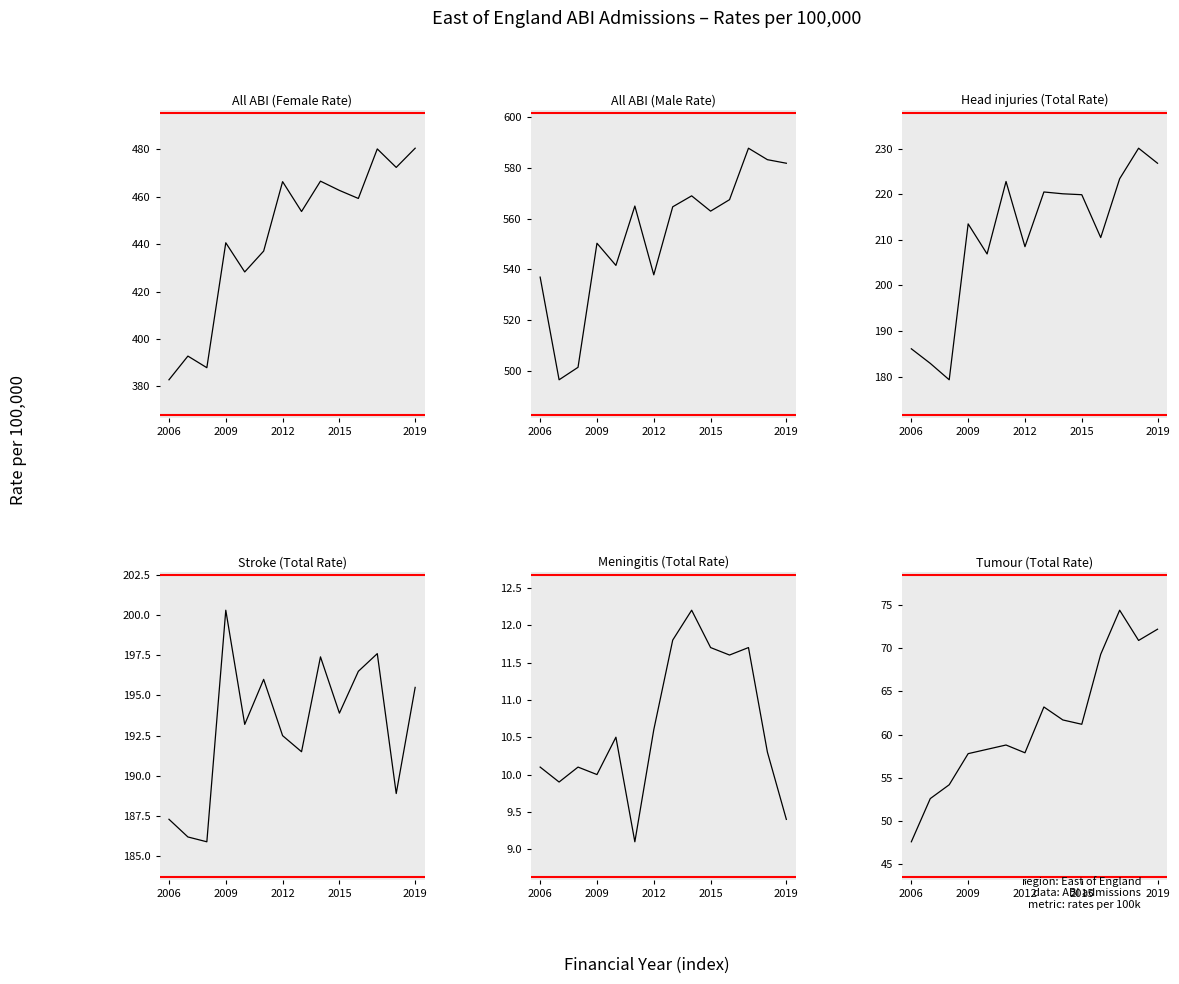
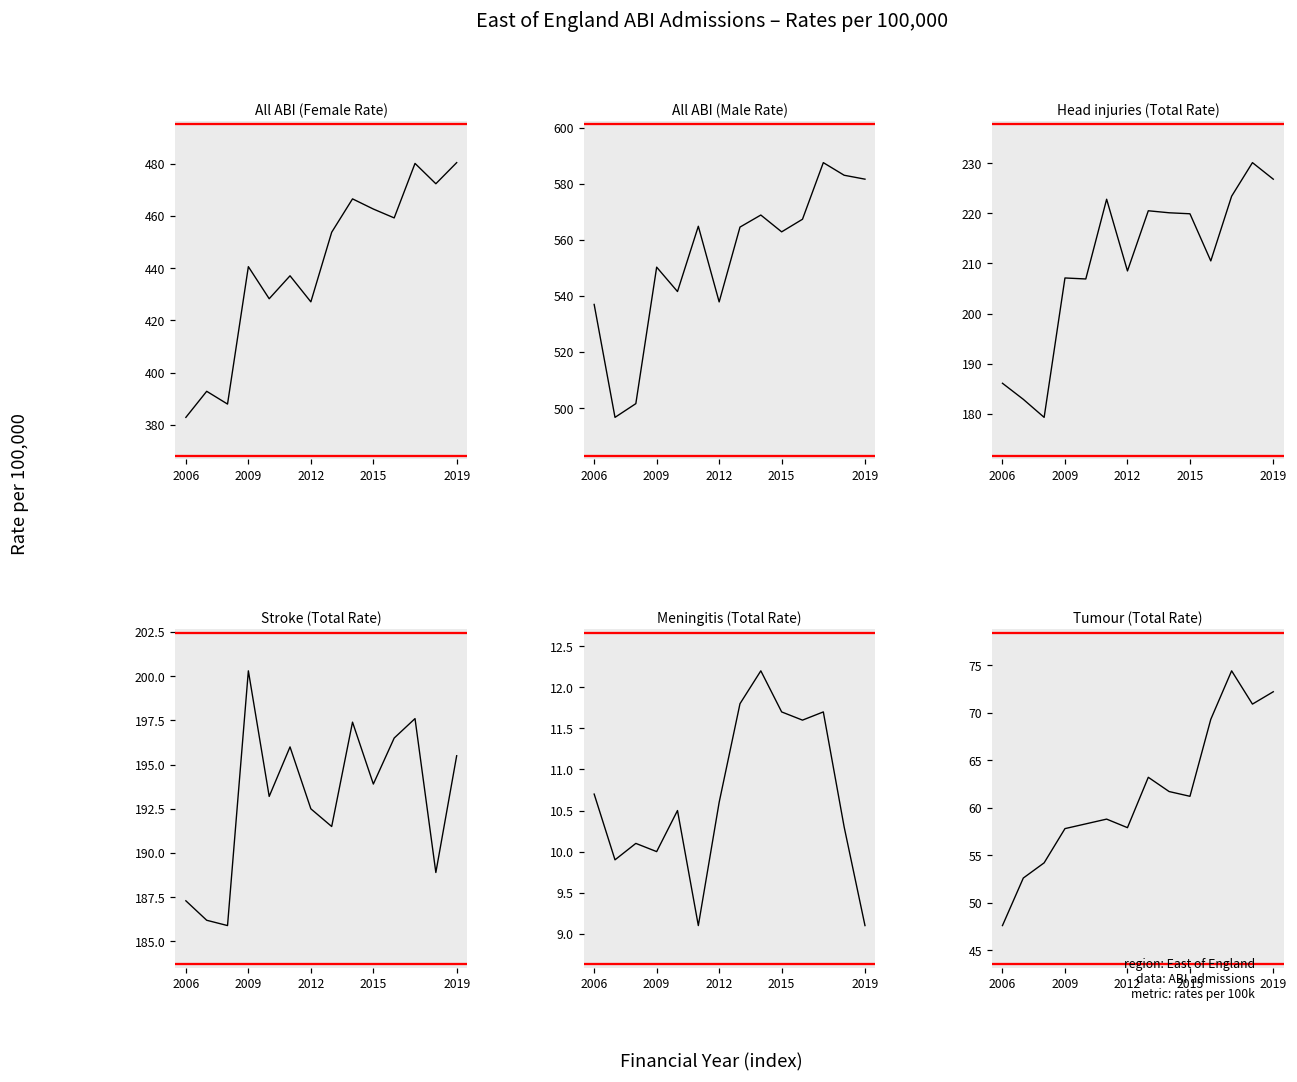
  {
    "All ABI (Female Rate)": {
      "2006": 383,
      "2009": 441,
-     "2012": 466,
+     "2012": 427,
      "2015": 463,
      "2019": 481
    },
    "All ABI (Male Rate)": {
      "2006": 537,
      "2009": 550,
      "2012": 538,
      "2015": 563,
      "2019": 582
    },
    "Head injuries (Total Rate)": {
      "2006": 186,
-     "2009": 214,
+     "2009": 207,
      "2012": 209,
      "2015": 220,
      "2019": 227
    },
    "Stroke (Total Rate)": {
      "2006": 187.3,
      "2009": 200.3,
      "2012": 192.5,
      "2015": 193.9,
      "2019": 195.5
    },
    "Meningitis (Total Rate)": {
-     "2006": 10.1,
+     "2006": 10.7,
      "2009": 10.0,
      "2012": 10.6,
      "2015": 11.7,
-     "2019": 9.4
+     "2019": 9.1
    },
    "Tumour (Total Rate)": {
      "2006": 48,
      "2009": 58,
      "2012": 58,
      "2015": 61,
      "2019": 72
    }
  }
